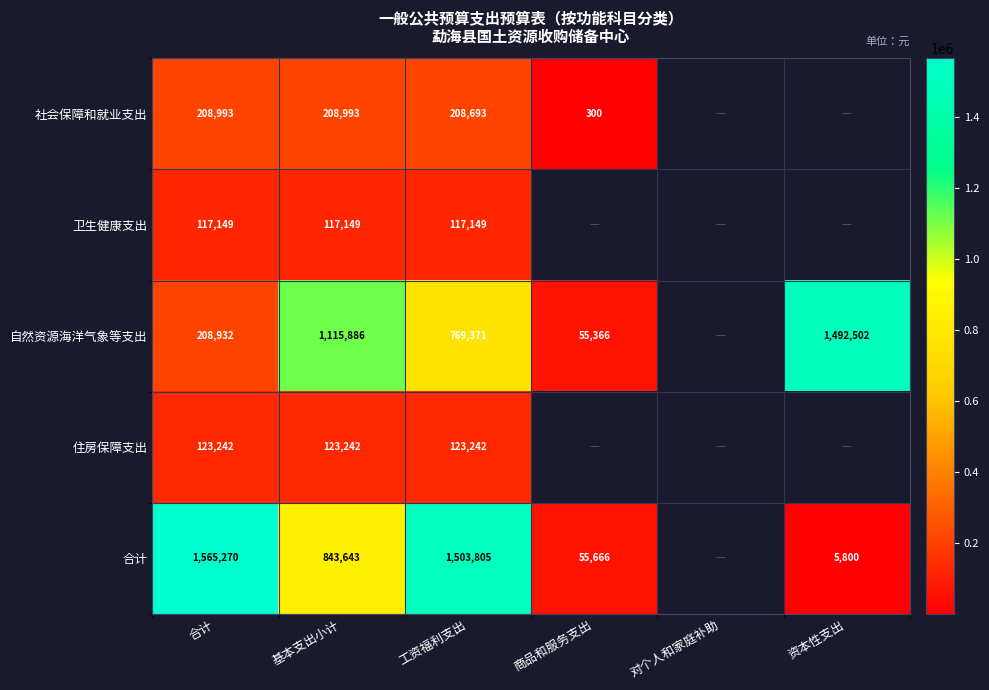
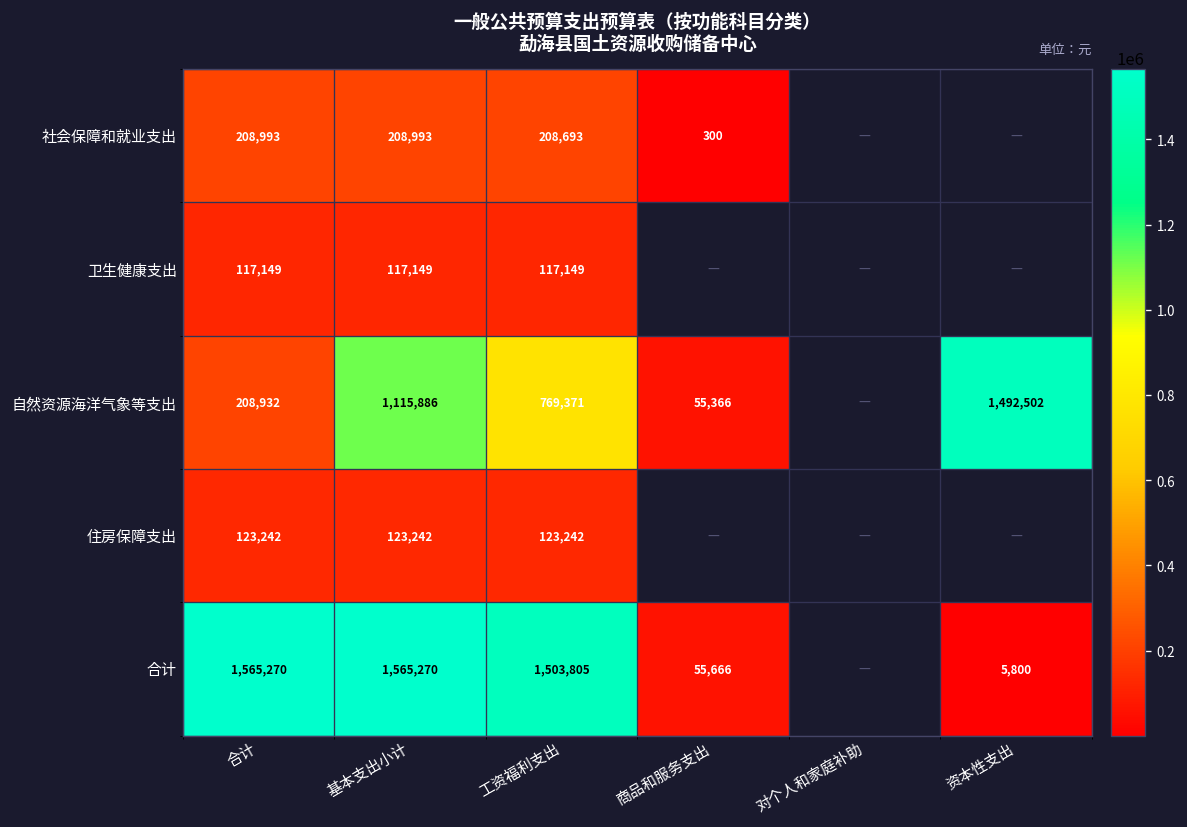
  {
    "社会保障和就业支出": {
      "合计": "208,993",
      "基本支出小计": "208,993",
      "工资福利支出": "208,693",
      "商品和服务支出": "300"
    },
    "卫生健康支出": {
      "合计": "117,149",
      "基本支出小计": "117,149",
      "工资福利支出": "117,149"
    },
    "自然资源海洋气象等支出": {
      "合计": "208,932",
      "基本支出小计": "1,115,886",
      "工资福利支出": "769,371",
      "商品和服务支出": "55,366",
      "资本性支出": "1,492,502"
    },
    "住房保障支出": {
      "合计": "123,242",
      "基本支出小计": "123,242",
      "工资福利支出": "123,242"
    },
    "合计": {
      "合计": "1,565,270",
-     "基本支出小计": "843,643",
+     "基本支出小计": "1,565,270",
      "工资福利支出": "1,503,805",
      "商品和服务支出": "55,666",
      "资本性支出": "5,800"
    }
  }
